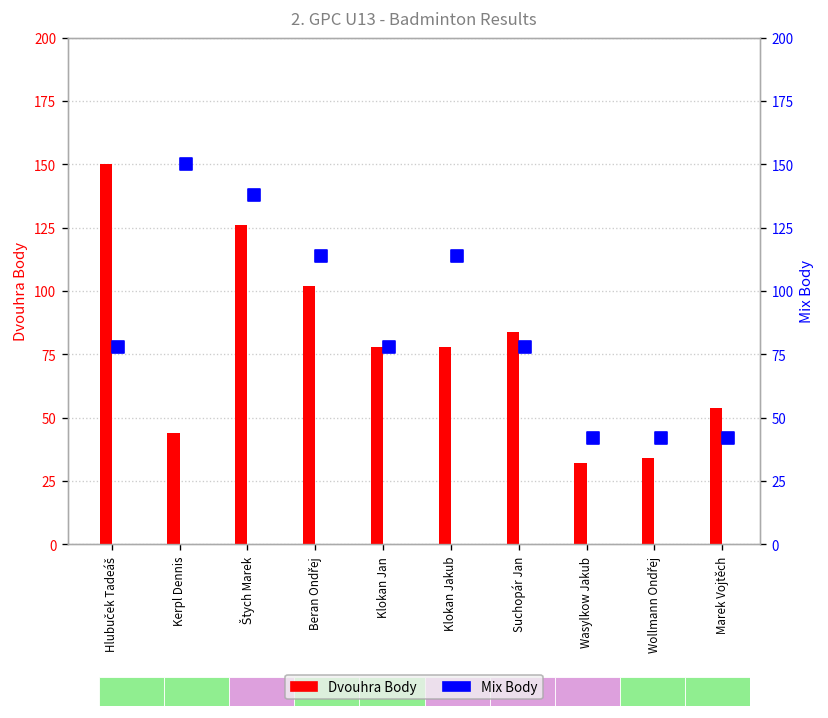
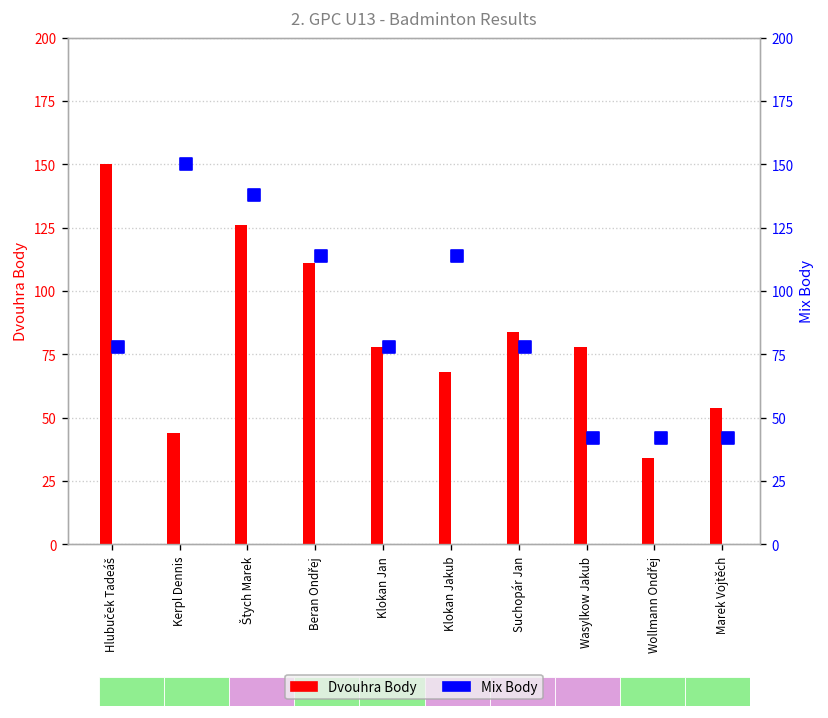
  {
    "Dvouhra Body": {
      "Hlubuček Tadeáš": 150,
      "Kerpl Dennis": 44,
      "Štych Marek": 126,
-     "Beran Ondřej": 102,
+     "Beran Ondřej": 111,
      "Klokan Jan": 78,
-     "Klokan Jakub": 78,
+     "Klokan Jakub": 68,
      "Suchopár Jan": 84,
-     "Wasylkow Jakub": 32,
+     "Wasylkow Jakub": 78,
      "Wollmann Ondřej": 34,
      "Marek Vojtěch": 54
    }
  }
